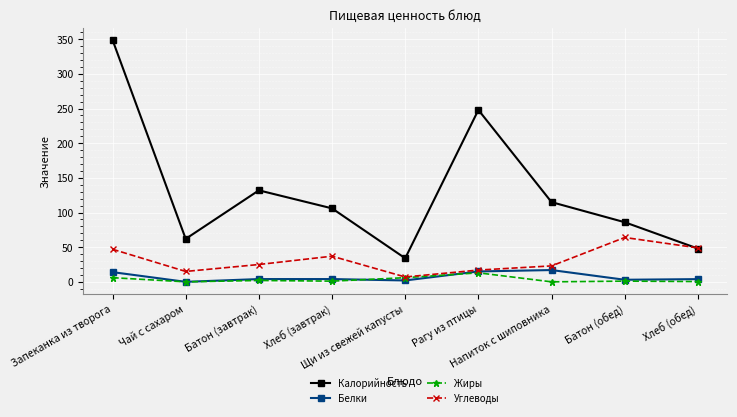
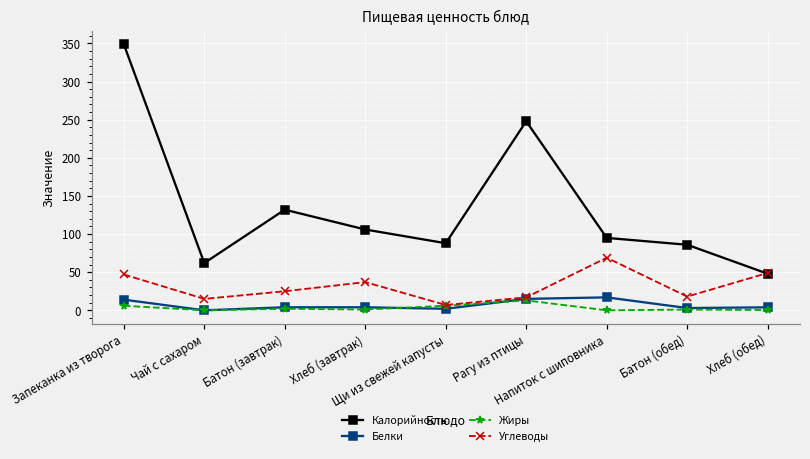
  {
    "Калорийность": {
      "Запеканка из творога": 350,
      "Чай с сахаром": 60,
      "Батон (завтрак)": 130,
      "Хлеб (завтрак)": 110,
-     "Щи из свежей капусты": 30,
+     "Щи из свежей капусты": 90,
      "Рагу из птицы": 250,
-     "Напиток с шиповника": 120,
+     "Напиток с шиповника": 100,
      "Батон (обед)": 90
    },
    "Белки": {
      "Запеканка из творога": 10,
      "Щи из свежей капусты": 0,
      "Напиток с шиповника": 20
    },
    "Жиры": {
      "Запеканка из творога": 10,
      "Напиток с шиповника": 0
    },
    "Углеводы": {
      "Запеканка из творога": 50,
      "Чай с сахаром": 20,
      "Батон (завтрак)": 30,
      "Хлеб (завтрак)": 40,
-     "Напиток с шиповника": 20,
-     "Батон (обед)": 60
+     "Напиток с шиповника": 70,
+     "Батон (обед)": 20
    }
  }
